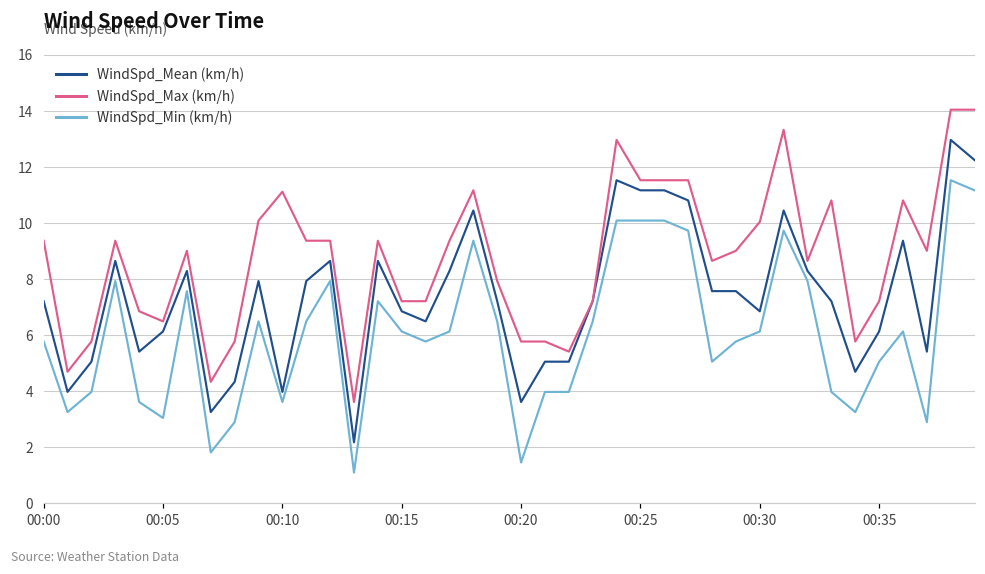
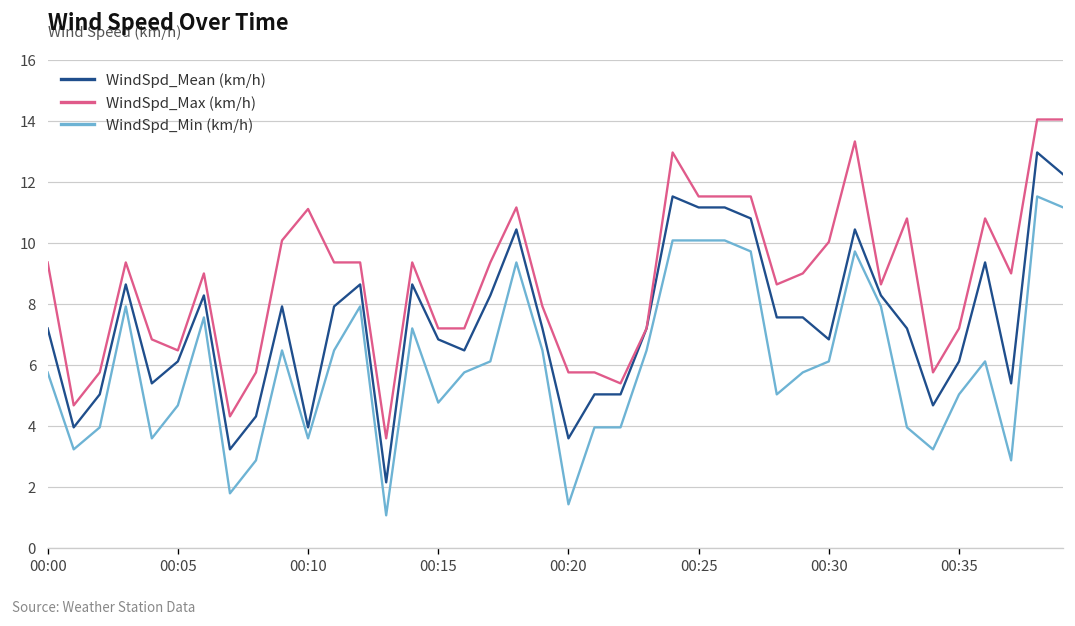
  {
    "WindSpd_Mean (km/h)": {
      "00:00": 7.2,
      "00:05": 6.1,
      "00:10": 4.0,
      "00:15": 6.8,
      "00:20": 3.6,
      "00:25": 11.2,
      "00:30": 6.8,
      "00:35": 6.1
    },
    "WindSpd_Max (km/h)": {
      "00:00": 9.4,
      "00:05": 6.5,
      "00:10": 11.1,
      "00:15": 7.2,
      "00:20": 5.8,
      "00:25": 11.5,
      "00:30": 10.0,
      "00:35": 7.2
    },
    "WindSpd_Min (km/h)": {
      "00:00": 5.8,
-     "00:05": 3.0,
+     "00:05": 4.7,
      "00:10": 3.6,
-     "00:15": 6.1,
+     "00:15": 4.8,
      "00:20": 1.4,
      "00:25": 10.1,
      "00:30": 6.1,
      "00:35": 5.0
    }
  }
